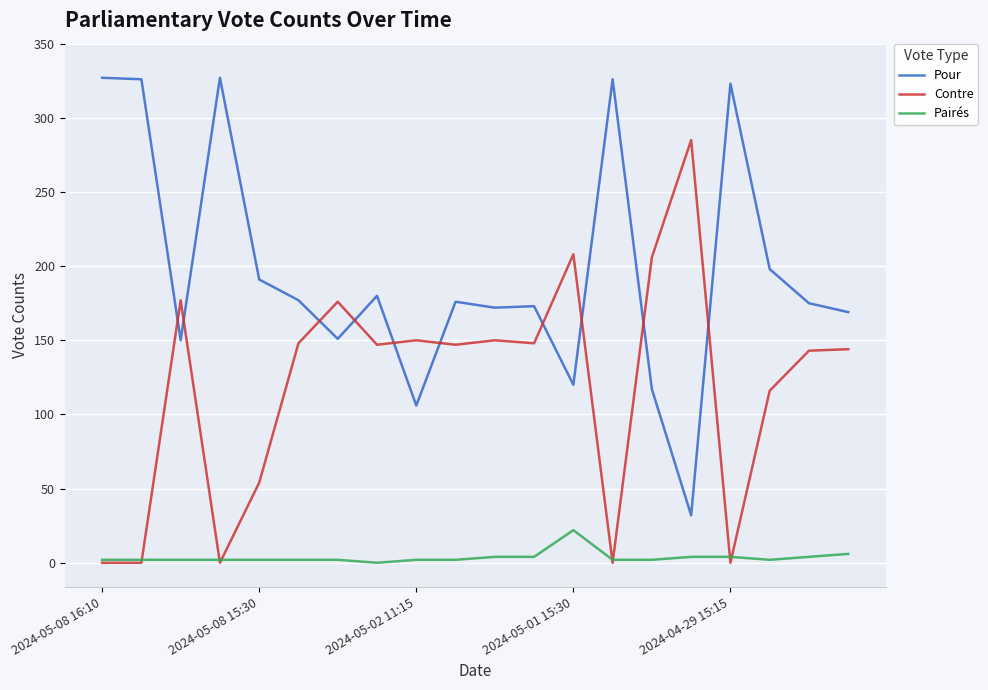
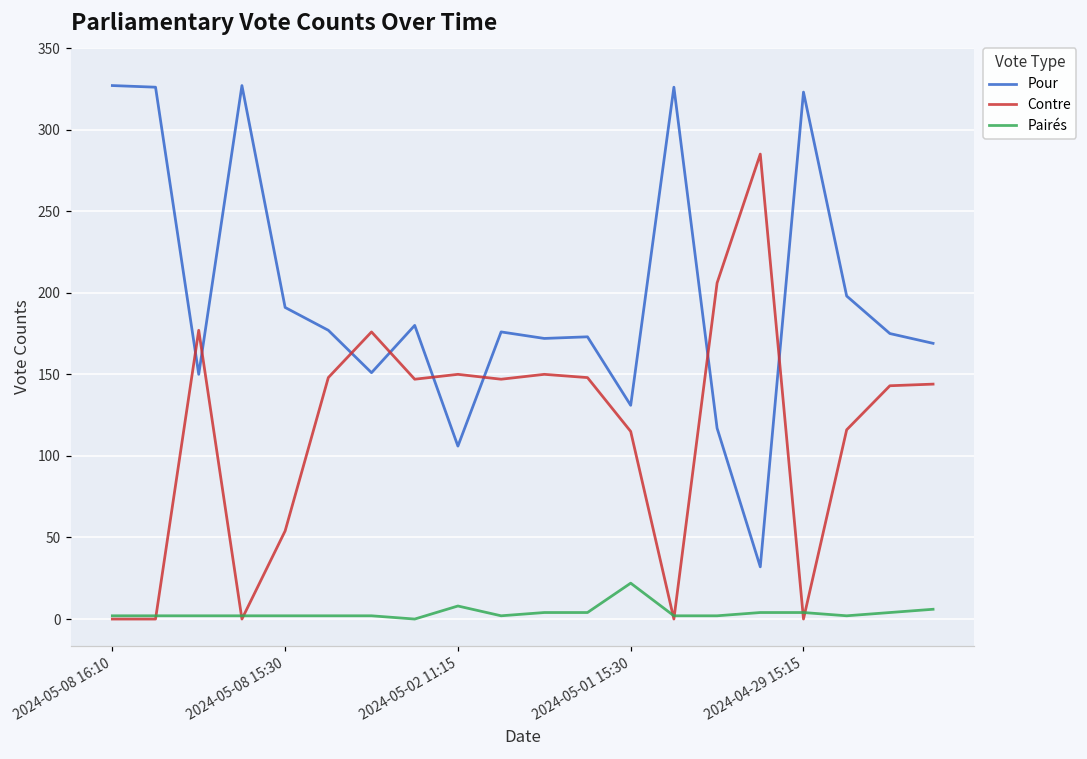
  {
    "Pour": {
      "2024-05-08 16:10": 327,
      "2024-05-08 15:30": 191,
      "2024-05-02 11:15": 106,
-     "2024-05-01 15:30": 120,
+     "2024-05-01 15:30": 131,
      "2024-04-29 15:15": 323
    },
    "Contre": {
      "2024-05-08 16:10": 0,
      "2024-05-08 15:30": 54,
      "2024-05-02 11:15": 150,
-     "2024-05-01 15:30": 208,
+     "2024-05-01 15:30": 115,
      "2024-04-29 15:15": 0
    },
    "Pairés": {
      "2024-05-08 16:10": 2,
      "2024-05-08 15:30": 2,
-     "2024-05-02 11:15": 2,
+     "2024-05-02 11:15": 8,
      "2024-05-01 15:30": 22,
      "2024-04-29 15:15": 4
    }
  }
